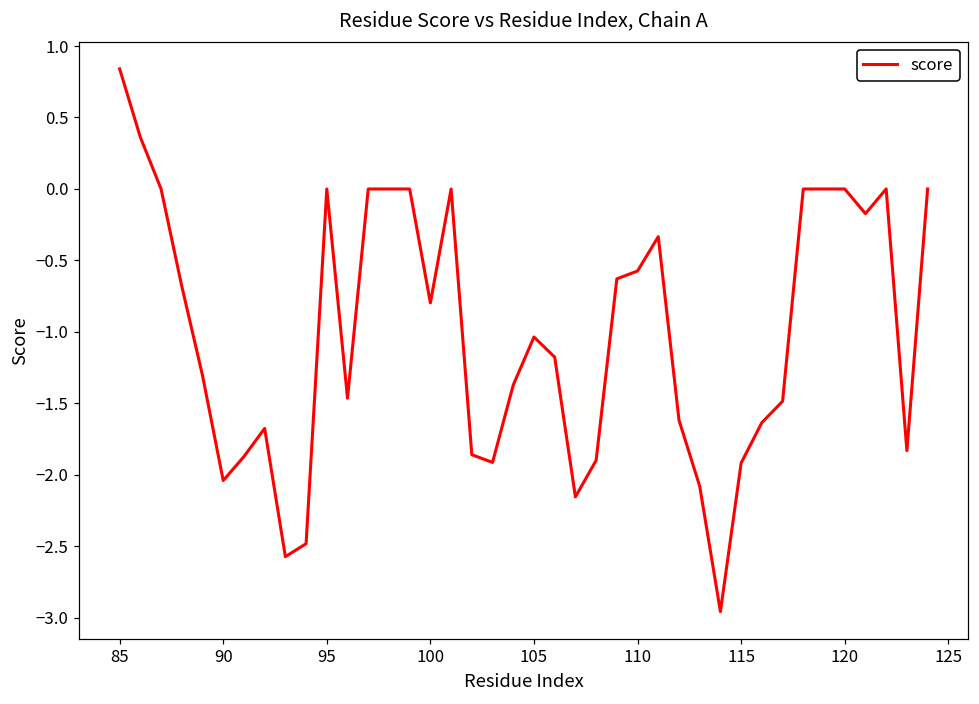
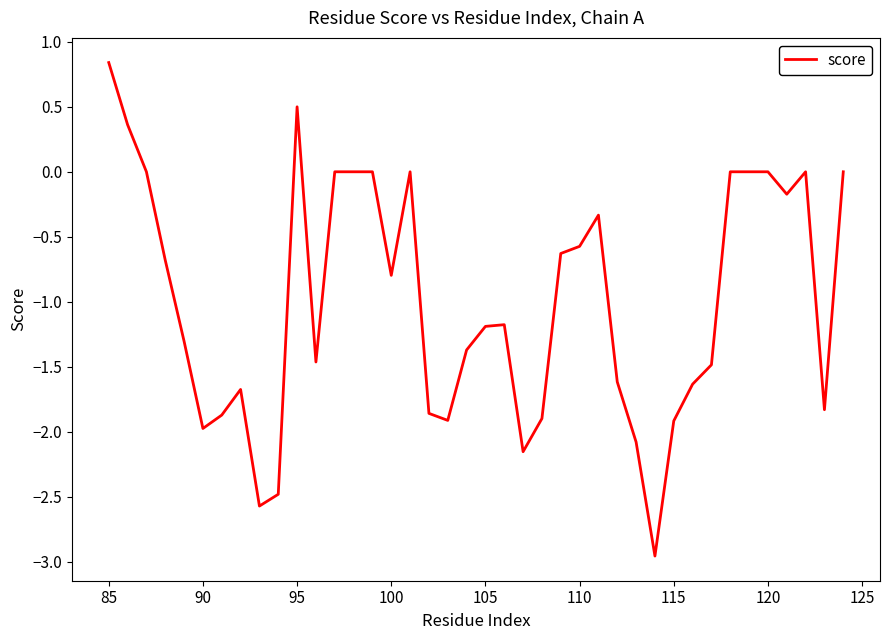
  {
    "85": 0.84,
-   "90": -2.04,
-   "95": 0.0,
+   "90": -1.98,
+   "95": 0.5,
    "100": -0.80,
-   "105": -1.04,
+   "105": -1.19,
    "110": -0.57,
    "115": -1.92,
    "120": 0.00
  }
